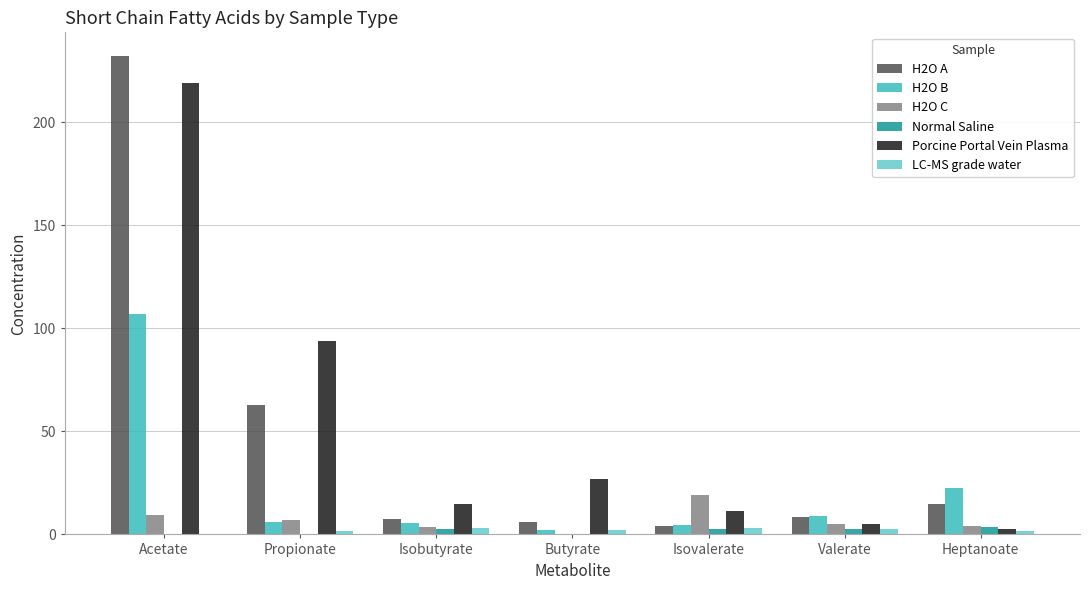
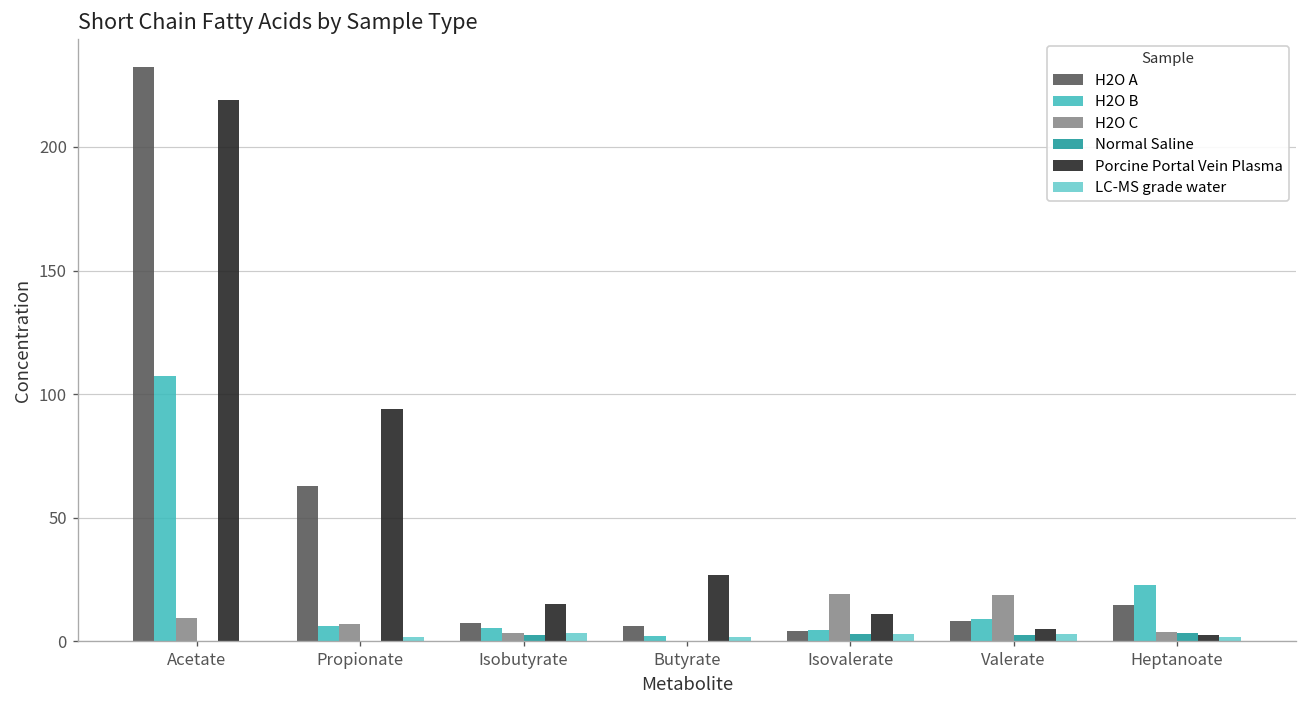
  {
    "H2O A": {
      "Acetate": 232,
      "Propionate": 63,
      "Isobutyrate": 7,
      "Butyrate": 6,
      "Isovalerate": 4,
      "Valerate": 8,
      "Heptanoate": 15
    },
    "H2O C": {
      "Acetate": 9,
      "Propionate": 7,
      "Isobutyrate": 3,
      "Butyrate": 0,
      "Isovalerate": 19,
-     "Valerate": 5,
+     "Valerate": 19,
      "Heptanoate": 4
    },
    "Normal Saline": {
      "Acetate": 0,
      "Propionate": 0,
      "Isobutyrate": 2,
      "Butyrate": 0,
      "Isovalerate": 3,
      "Valerate": 3,
      "Heptanoate": 4
    },
    "Porcine Portal Vein Plasma": {
      "Acetate": 219,
      "Propionate": 94,
      "Isobutyrate": 15,
      "Butyrate": 27,
      "Isovalerate": 11,
      "Valerate": 5,
      "Heptanoate": 3
    }
  }
